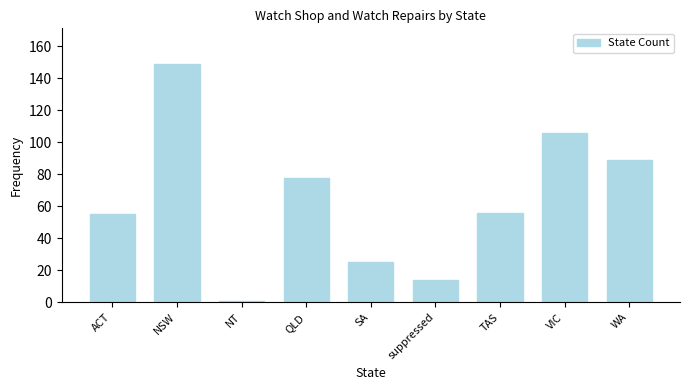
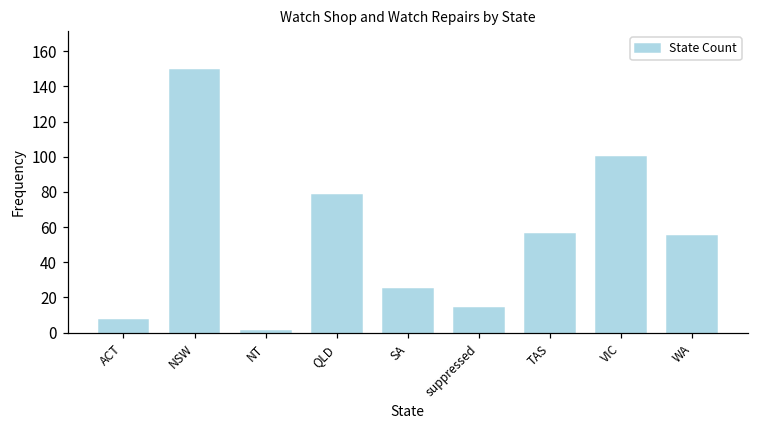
  {
-   "ACT": 55,
+   "ACT": 7,
    "NSW": 149,
    "QLD": 78,
    "SA": 25,
    "suppressed": 14,
    "TAS": 56,
-   "VIC": 106,
-   "WA": 89
+   "VIC": 100,
+   "WA": 55
  }
